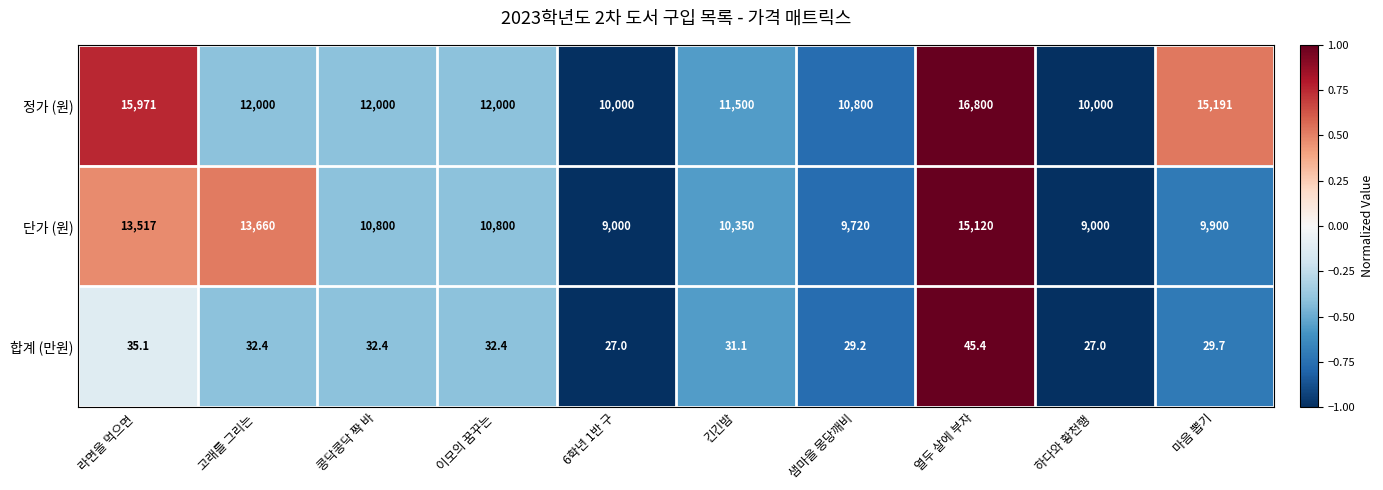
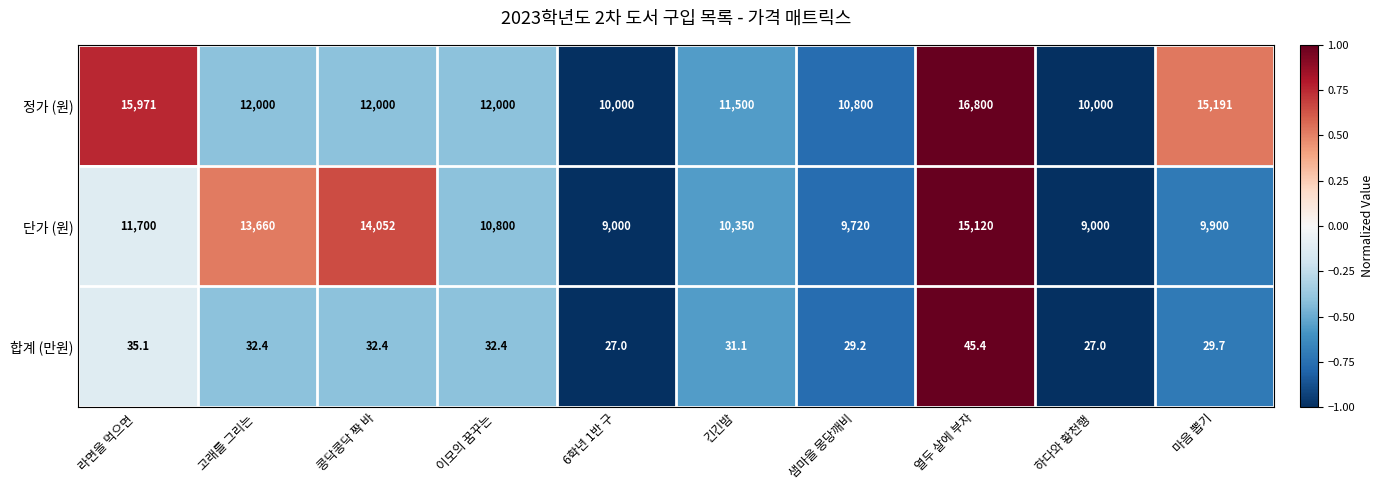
  {
    "정가 (원)": {
      "라면을 먹으면": "15,971",
      "고래를 그리는": "12,000",
      "콩닥콩닥 짝 바": "12,000",
      "이모의 꿈꾸는": "12,000",
      "6학년 1반 구": "10,000",
      "긴긴밤": "11,500",
      "샘마을 몽당깨비": "10,800",
      "열두 살에 부자": "16,800",
      "하다와 황천행": "10,000",
      "마음 뽑기": "15,191"
    },
    "단가 (원)": {
-     "라면을 먹으면": "13,517",
+     "라면을 먹으면": "11,700",
      "고래를 그리는": "13,660",
-     "콩닥콩닥 짝 바": "10,800",
+     "콩닥콩닥 짝 바": "14,052",
      "이모의 꿈꾸는": "10,800",
      "6학년 1반 구": "9,000",
      "긴긴밤": "10,350",
      "샘마을 몽당깨비": "9,720",
      "열두 살에 부자": "15,120",
      "하다와 황천행": "9,000",
      "마음 뽑기": "9,900"
    },
    "합계 (만원)": {
      "라면을 먹으면": "35.1",
      "고래를 그리는": "32.4",
      "콩닥콩닥 짝 바": "32.4",
      "이모의 꿈꾸는": "32.4",
      "6학년 1반 구": "27.0",
      "긴긴밤": "31.1",
      "샘마을 몽당깨비": "29.2",
      "열두 살에 부자": "45.4",
      "하다와 황천행": "27.0",
      "마음 뽑기": "29.7"
    }
  }
